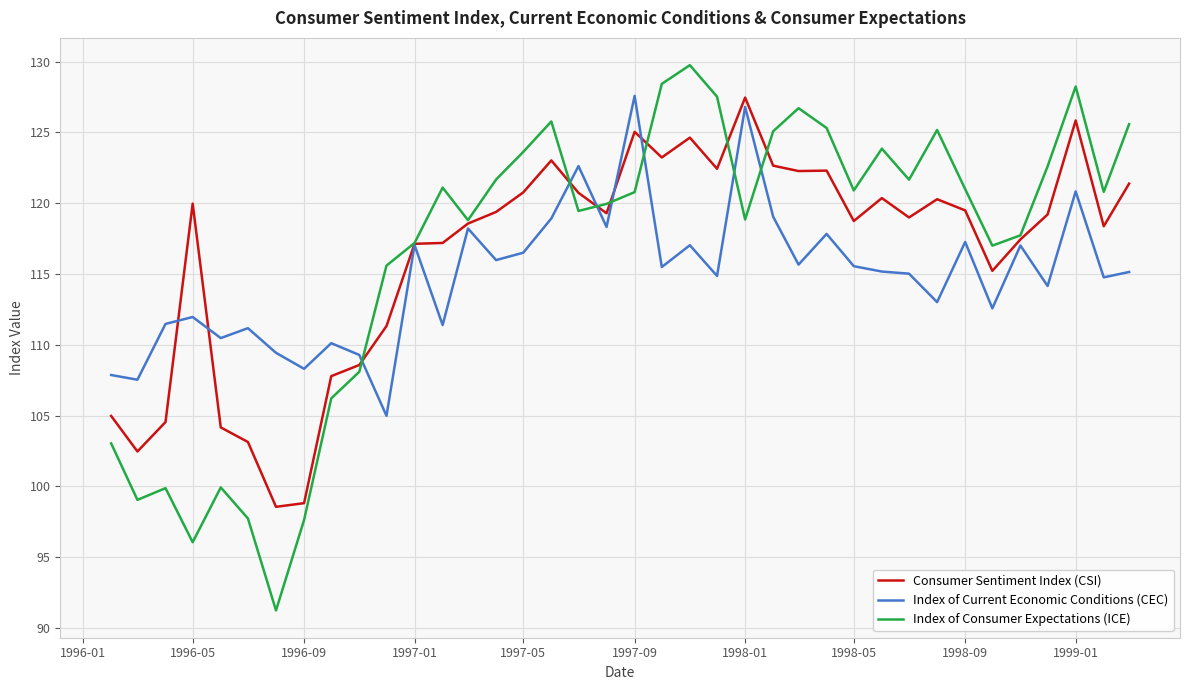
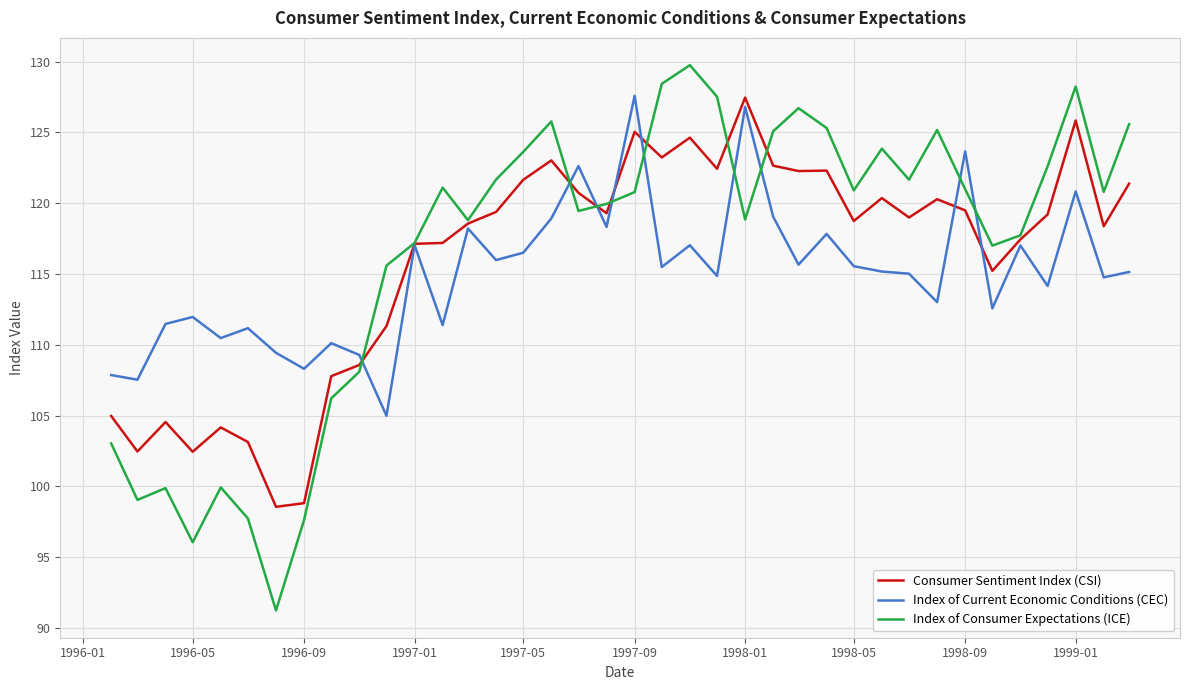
  {
    "Consumer Sentiment Index (CSI)": {
-     "1996-05": 120.0,
+     "1996-05": 102.4,
      "1996-09": 98.8,
-     "1997-05": 120.8,
+     "1997-05": 121.7,
      "1997-09": 125.0,
      "1998-01": 127.5,
      "1998-05": 118.7,
      "1998-09": 119.5,
      "1999-01": 125.8
    },
    "Index of Current Economic Conditions (CEC)": {
      "1996-05": 112.0,
      "1996-09": 108.3,
      "1997-05": 116.5,
      "1997-09": 127.6,
      "1998-01": 126.8,
      "1998-05": 115.6,
-     "1998-09": 117.3,
+     "1998-09": 123.7,
      "1999-01": 120.8
    },
    "Index of Consumer Expectations (ICE)": {
      "1996-05": 96.1,
      "1996-09": 97.6,
      "1997-05": 123.6,
      "1997-09": 120.8,
      "1998-01": 118.9,
      "1998-05": 120.9,
      "1998-09": 121.0,
      "1999-01": 128.2
    }
  }
